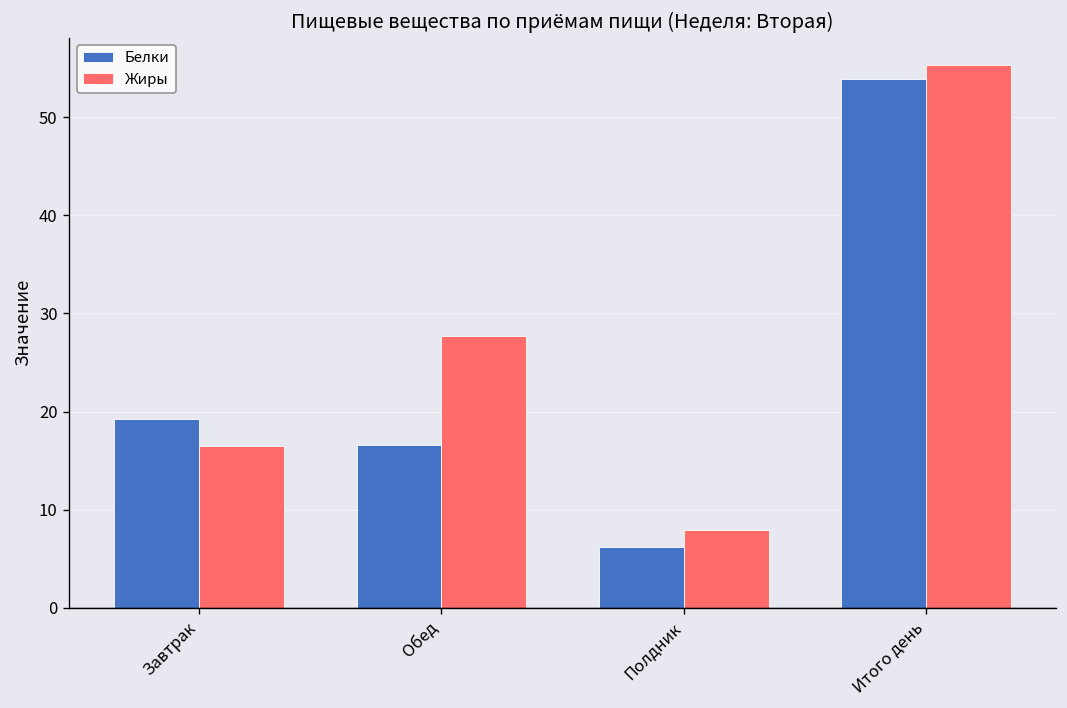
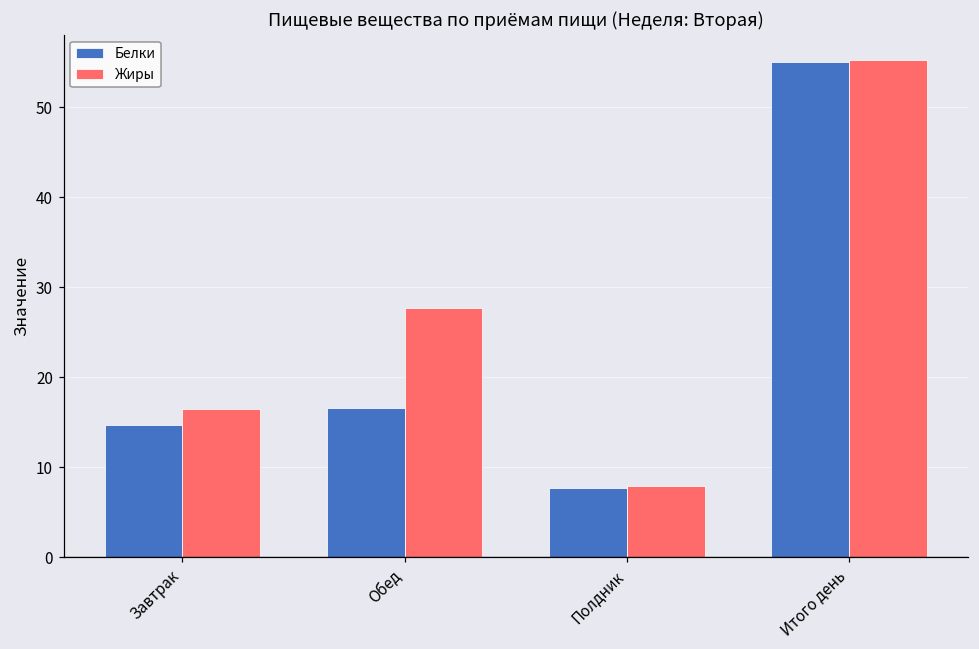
  {
    "Белки": {
-     "Завтрак": 19,
+     "Завтрак": 15,
      "Обед": 17,
-     "Полдник": 6,
-     "Итого день": 54
+     "Полдник": 8,
+     "Итого день": 55
    },
    "Жиры": {
      "Завтрак": 17,
      "Обед": 28,
      "Полдник": 8,
      "Итого день": 55
    }
  }
